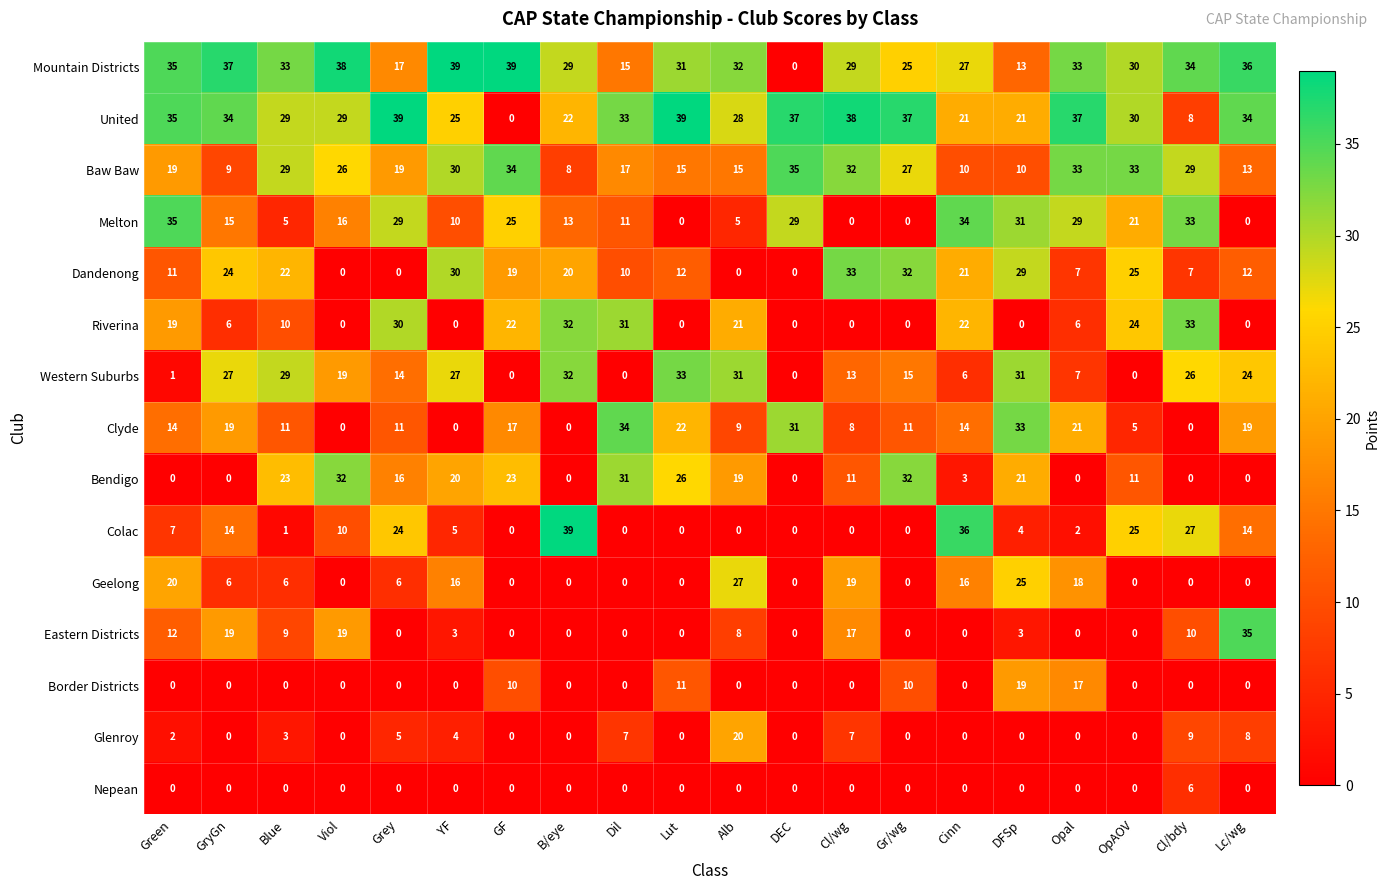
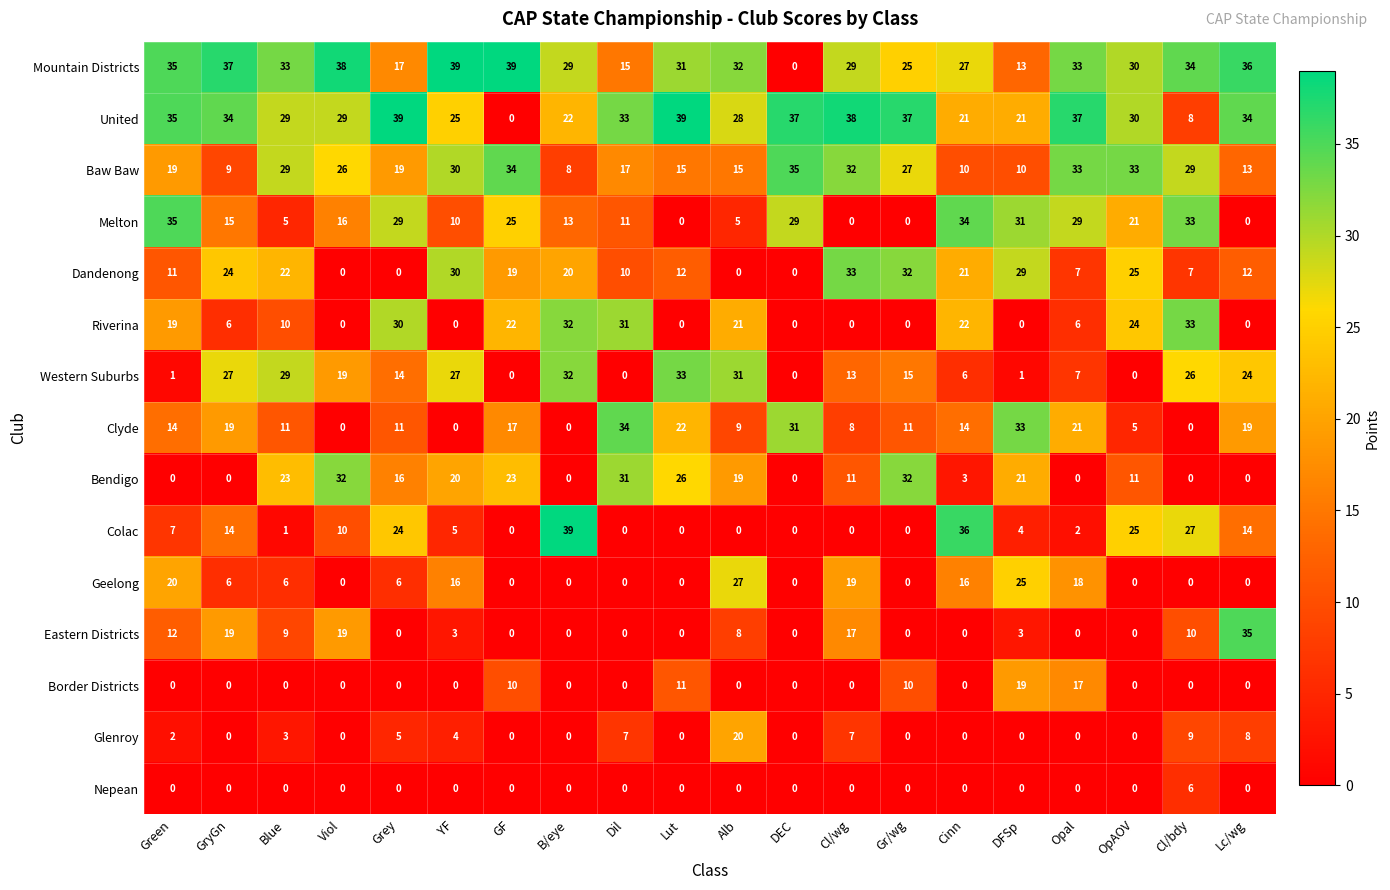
  {
    "Western Suburbs": {
      "Green": 1,
      "GryGn": 27,
      "Blue": 29,
      "Viol": 19,
      "Grey": 14,
      "YF": 27,
      "GF": 0,
      "B/eye": 32,
      "Dil": 0,
      "Lut": 33,
      "Alb": 31,
      "DEC": 0,
      "Cl/wg": 13,
      "Gr/wg": 15,
      "Cinn": 6,
-     "DFSp": 31,
+     "DFSp": 1,
      "Opal": 7,
      "OpAOV": 0,
      "Cl/bdy": 26,
      "Lc/wg": 24
    }
  }
